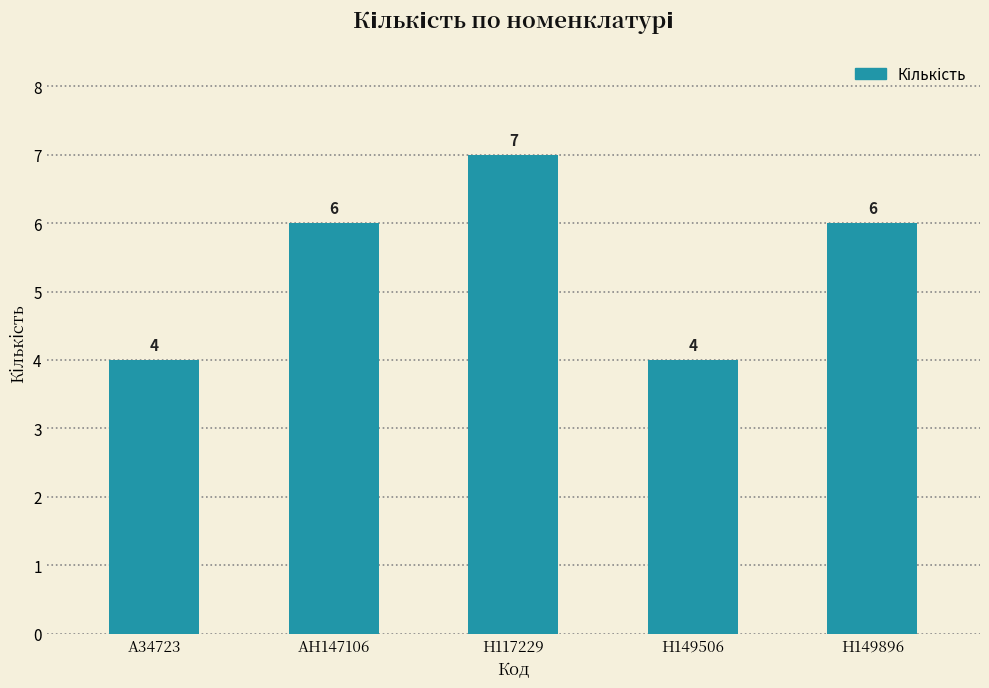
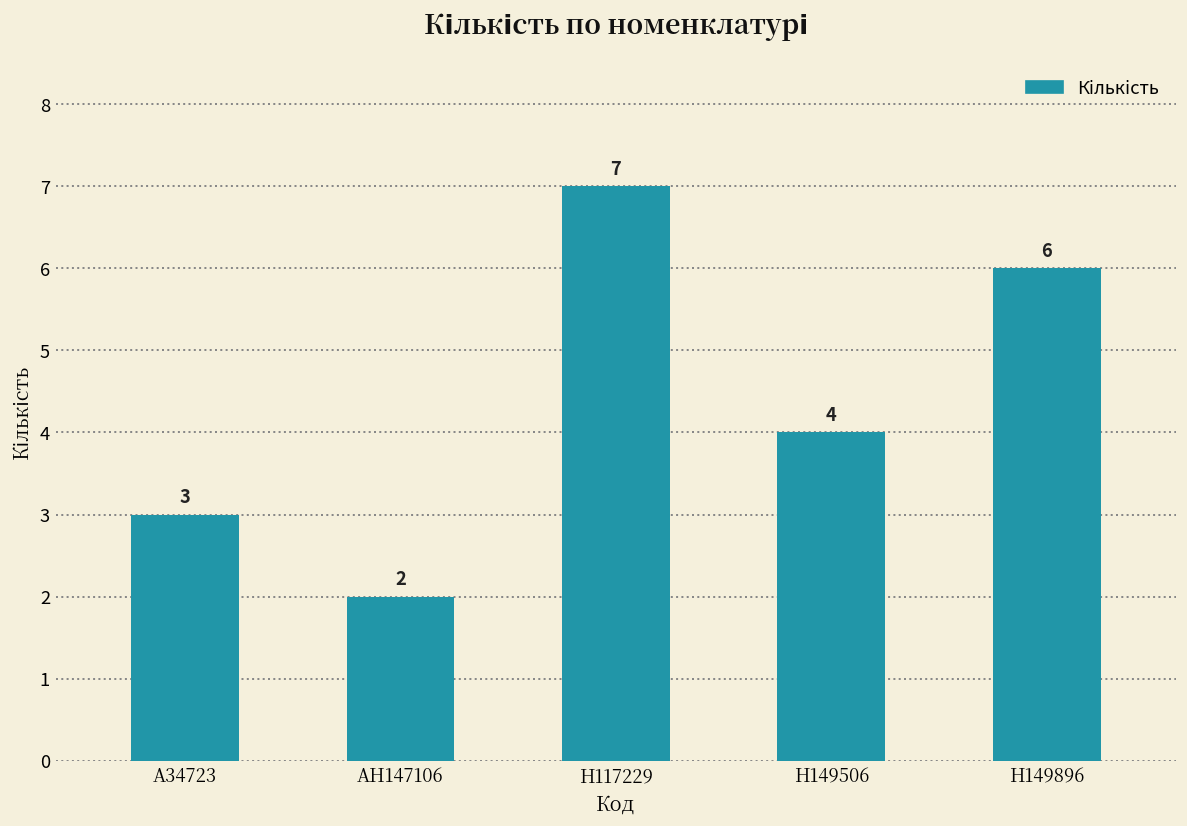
  {
-   "A34723": 4,
-   "AH147106": 6,
+   "A34723": 3,
+   "AH147106": 2,
    "H117229": 7,
    "H149506": 4,
    "H149896": 6
  }
